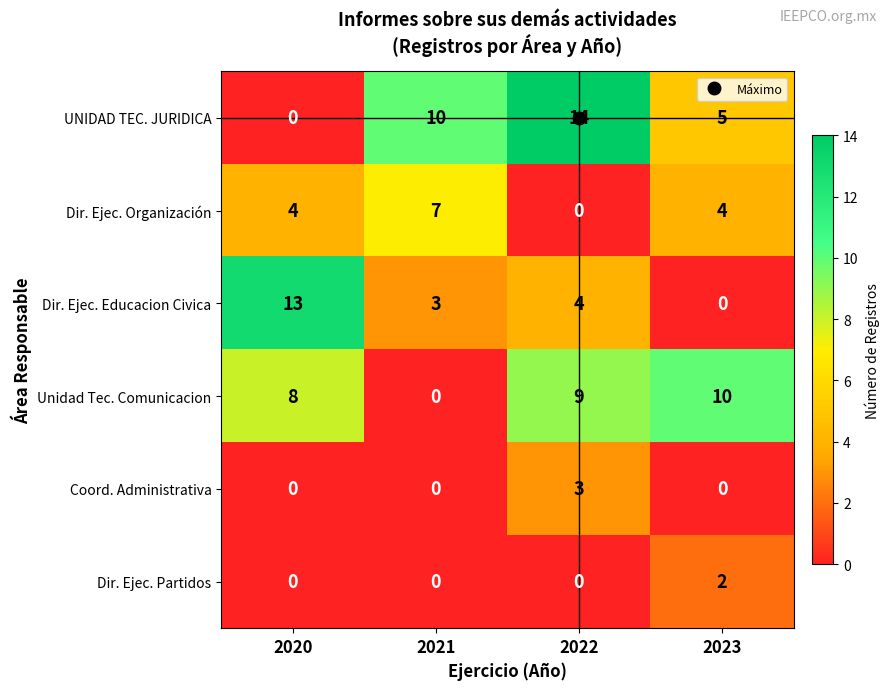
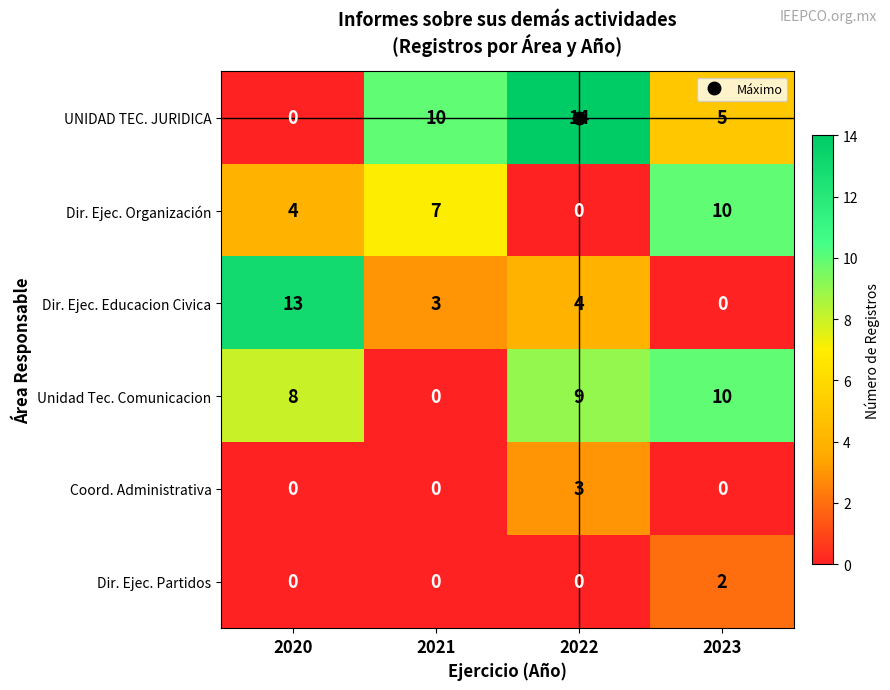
  {
    "UNIDAD TEC. JURIDICA": {
      "2020": 0,
      "2021": 10,
      "2023": 5
    },
    "Dir. Ejec. Organización": {
      "2020": 4,
      "2021": 7,
      "2022": 0,
-     "2023": 4
+     "2023": 10
    },
    "Dir. Ejec. Educacion Civica": {
      "2020": 13,
      "2021": 3,
      "2022": 4,
      "2023": 0
    },
    "Unidad Tec. Comunicacion": {
      "2020": 8,
      "2021": 0,
      "2022": 9,
      "2023": 10
    },
    "Coord. Administrativa": {
      "2020": 0,
      "2021": 0,
      "2022": 3,
      "2023": 0
    },
    "Dir. Ejec. Partidos": {
      "2020": 0,
      "2021": 0,
      "2022": 0,
      "2023": 2
    }
  }
